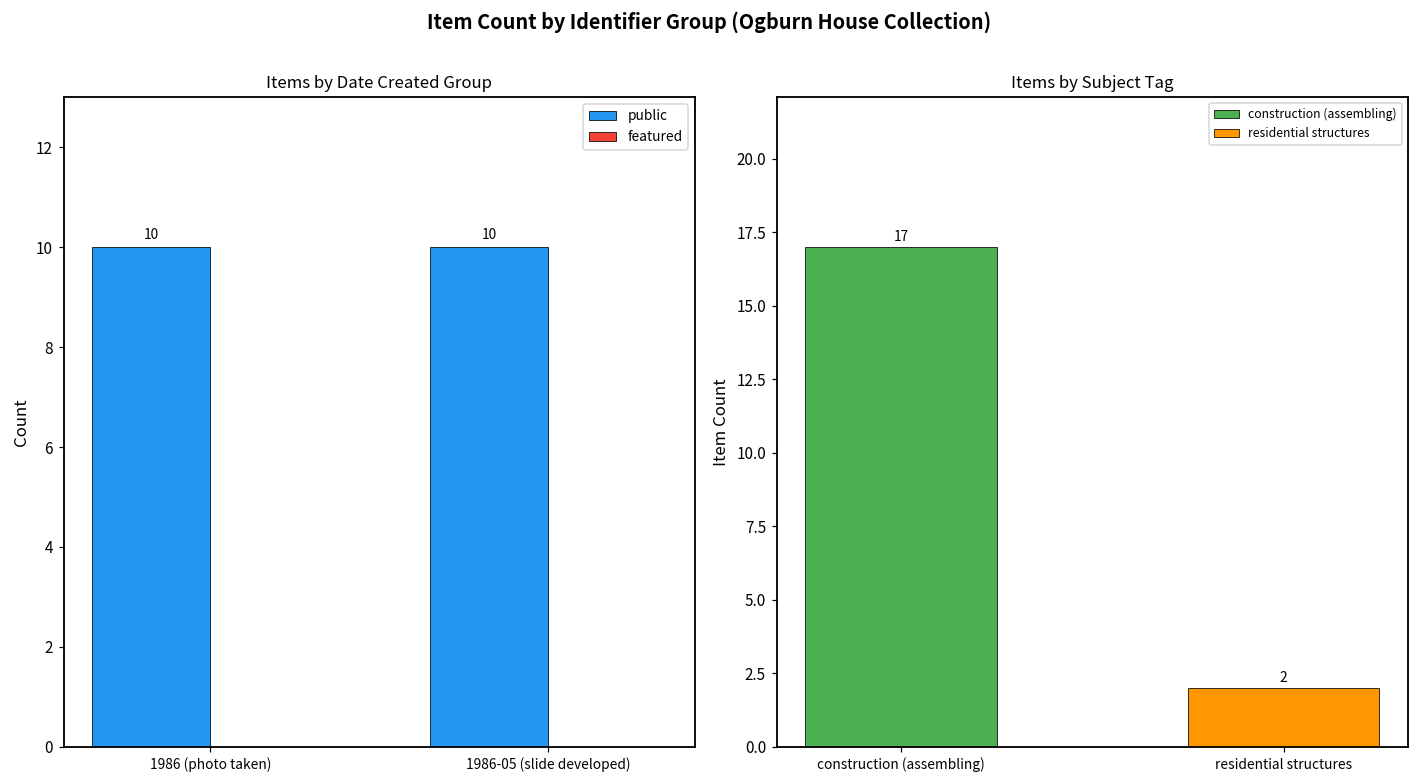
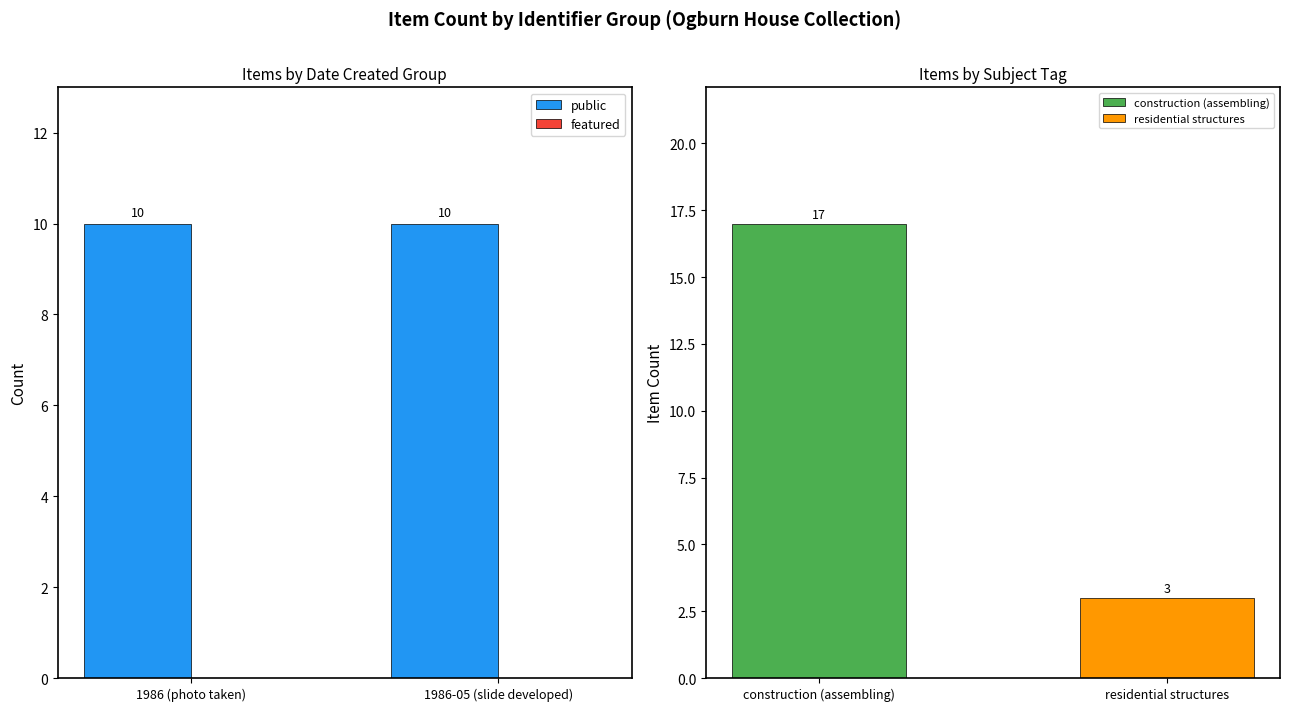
  {
    "Items by Date Created Group": {
      "public": {
        "1986 (photo taken)": 10,
        "1986-05 (slide developed)": 10
      },
      "featured": {
        "1986 (photo taken)": 0.0,
        "1986-05 (slide developed)": 0.0
      }
    },
    "Items by Subject Tag": {
      "construction (assembling)": 17,
-     "residential structures": 2
+     "residential structures": 3
    }
  }
